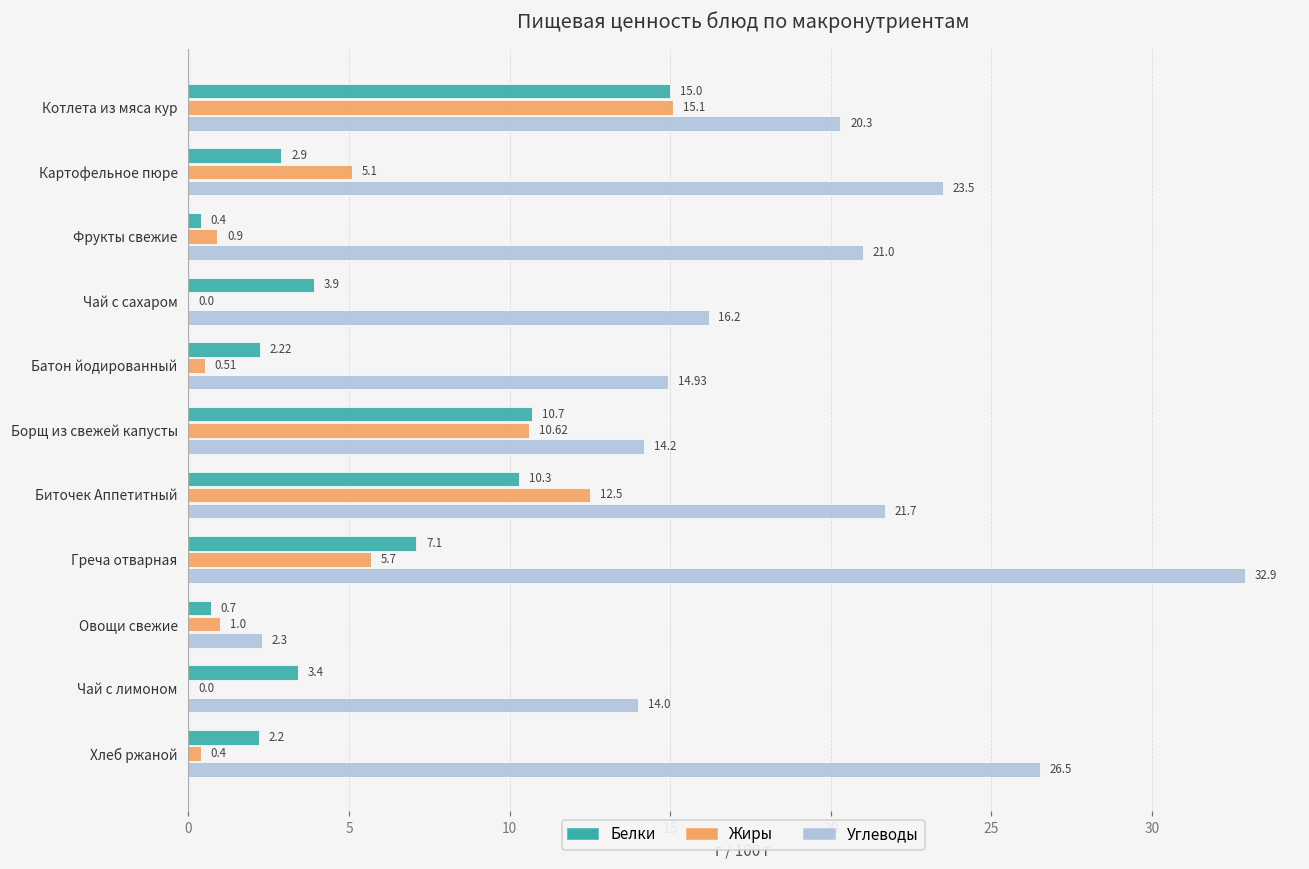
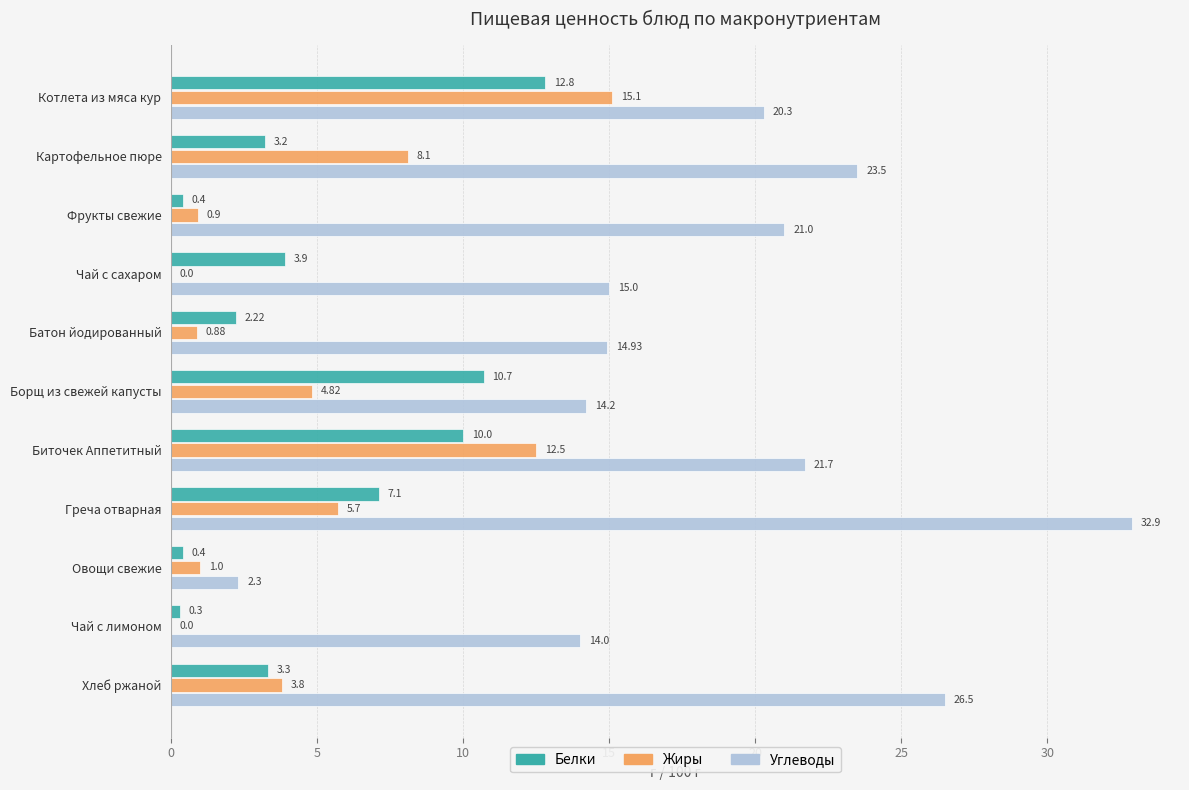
  {
    "Белки": {
-     "Котлета из мяса кур": 15.0,
-     "Картофельное пюре": 2.9,
+     "Котлета из мяса кур": 12.8,
+     "Картофельное пюре": 3.2,
      "Фрукты свежие": 0.4,
      "Чай с сахаром": 3.9,
      "Батон йодированный": 2.22,
      "Борщ из свежей капусты": 10.7,
-     "Биточек Аппетитный": 10.3,
+     "Биточек Аппетитный": 10.0,
      "Греча отварная": 7.1,
-     "Овощи свежие": 0.7,
-     "Чай с лимоном": 3.4,
-     "Хлеб ржаной": 2.2
+     "Овощи свежие": 0.4,
+     "Чай с лимоном": 0.3,
+     "Хлеб ржаной": 3.3
    },
    "Жиры": {
      "Котлета из мяса кур": 15.1,
-     "Картофельное пюре": 5.1,
+     "Картофельное пюре": 8.1,
      "Фрукты свежие": 0.9,
      "Чай с сахаром": 0.0,
-     "Батон йодированный": 0.51,
-     "Борщ из свежей капусты": 10.62,
+     "Батон йодированный": 0.88,
+     "Борщ из свежей капусты": 4.82,
      "Биточек Аппетитный": 12.5,
      "Греча отварная": 5.7,
      "Овощи свежие": 1.0,
      "Чай с лимоном": 0.0,
-     "Хлеб ржаной": 0.4
+     "Хлеб ржаной": 3.8
    },
    "Углеводы": {
      "Котлета из мяса кур": 20.3,
      "Картофельное пюре": 23.5,
      "Фрукты свежие": 21.0,
-     "Чай с сахаром": 16.2,
+     "Чай с сахаром": 15.0,
      "Батон йодированный": 14.93,
      "Борщ из свежей капусты": 14.2,
      "Биточек Аппетитный": 21.7,
      "Греча отварная": 32.9,
      "Овощи свежие": 2.3,
      "Чай с лимоном": 14.0,
      "Хлеб ржаной": 26.5
    }
  }
